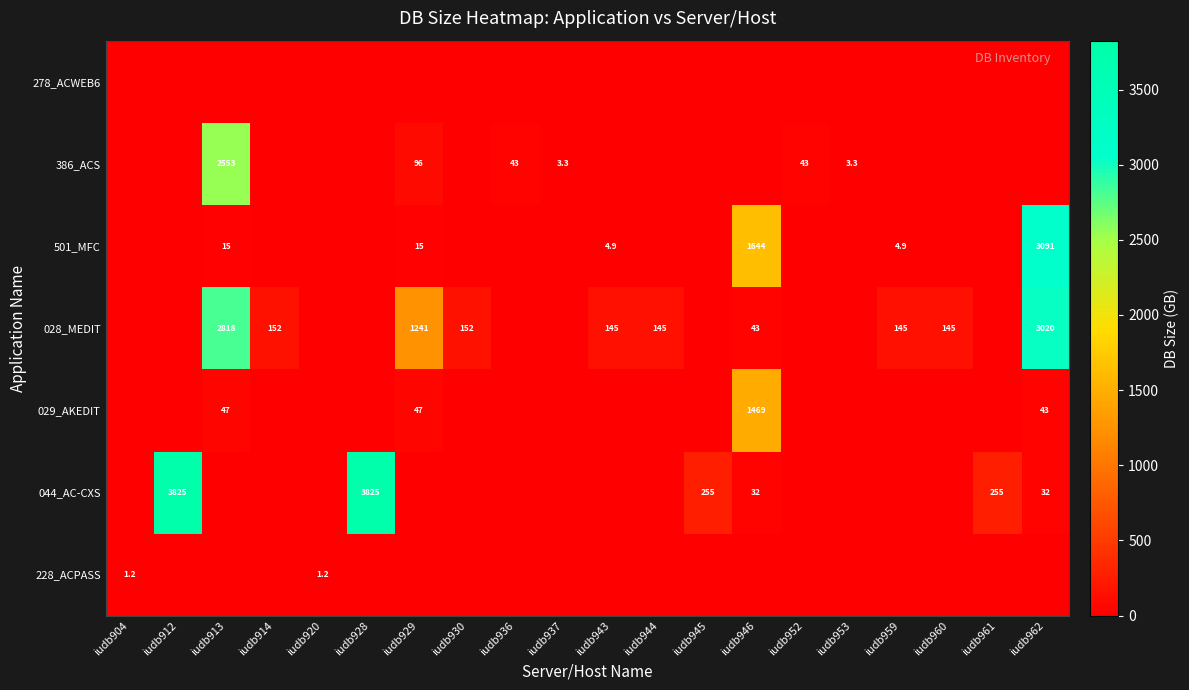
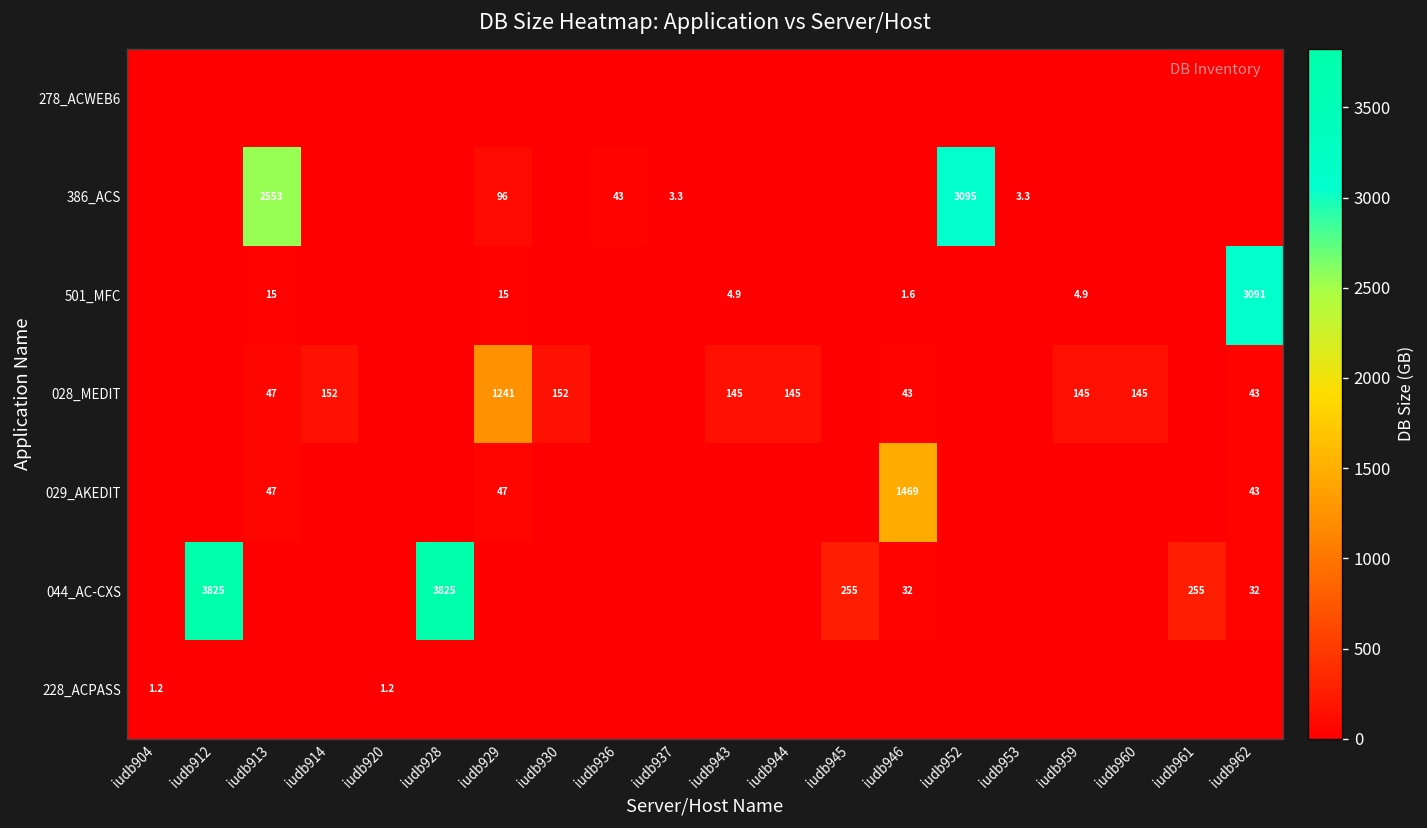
  {
    "386_ACS": {
-     "iudb952": 43
+     "iudb952": 3095
    },
    "501_MFC": {
-     "iudb946": 1644
+     "iudb946": 1.6
    },
    "028_MEDIT": {
-     "iudb913": 2818,
-     "iudb962": 3020
+     "iudb913": 47,
+     "iudb962": 43
    }
  }
